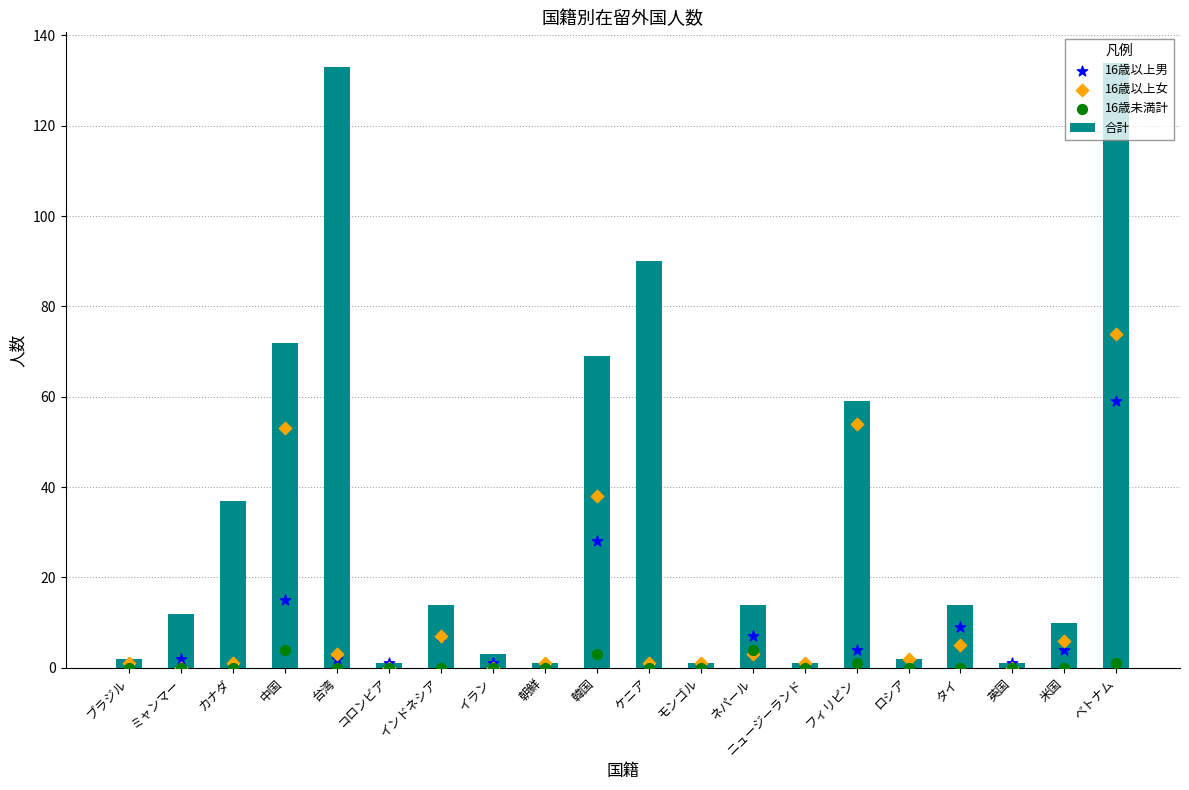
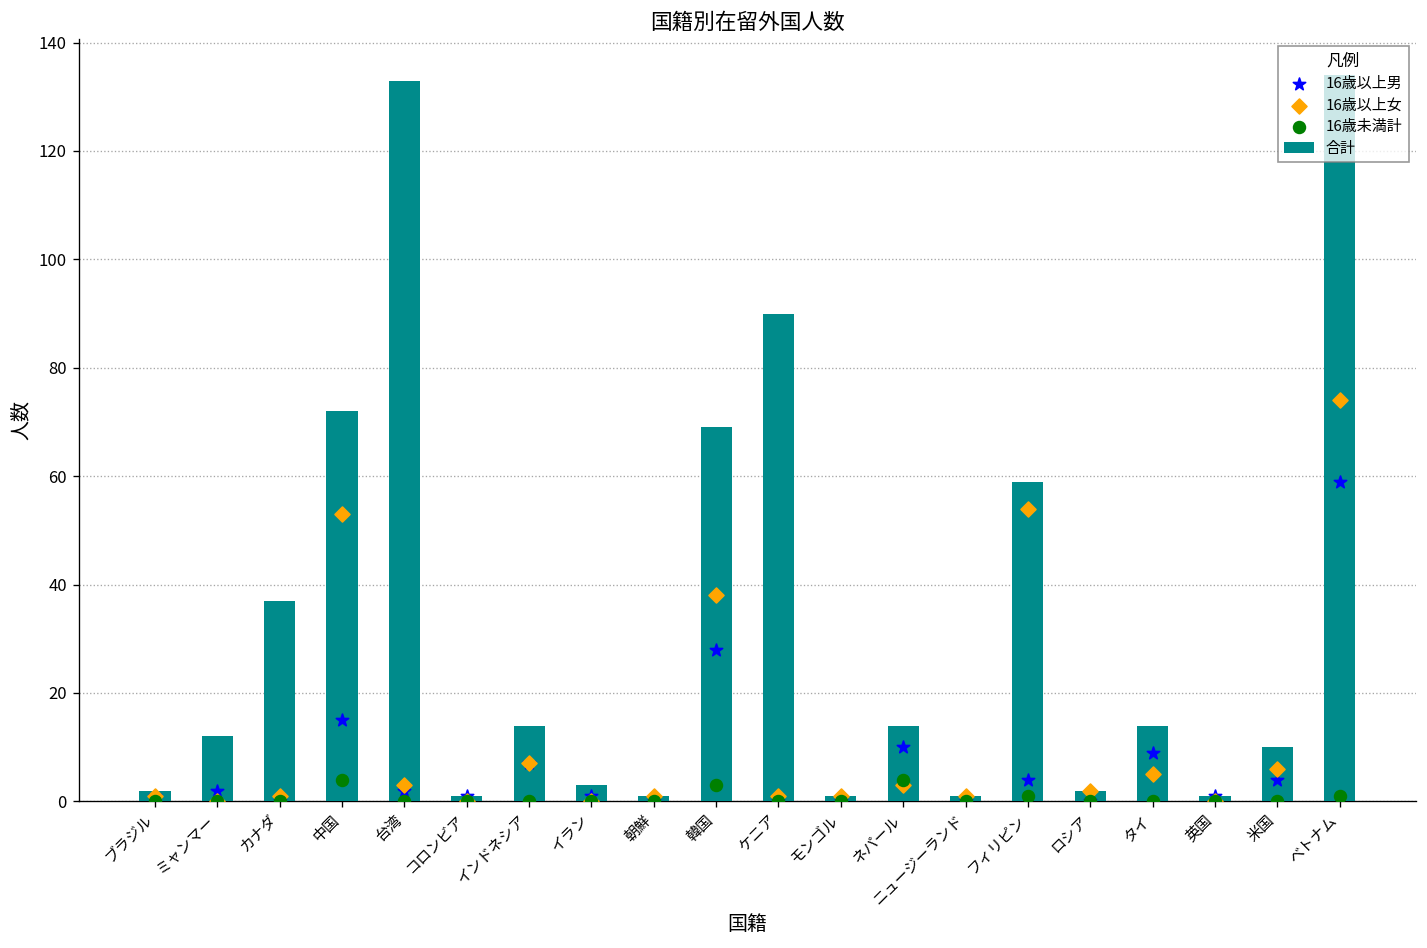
  {
    "合計": {
      "ブラジル": 2,
      "ミャンマー": 12,
      "カナダ": 37,
      "中国": 72,
      "台湾": 133,
      "コロンビア": 1,
      "インドネシア": 14,
      "イラン": 3,
      "朝鮮": 1,
      "韓国": 69,
      "ケニア": 90,
      "モンゴル": 1,
      "ネパール": 14,
      "ニュージーランド": 1,
      "フィリピン": 59,
      "ロシア": 2,
      "タイ": 14,
      "英国": 1,
      "米国": 10
    },
    "16歳以上男": {
-     "ネパール": 7
+     "ネパール": 10
    }
  }
